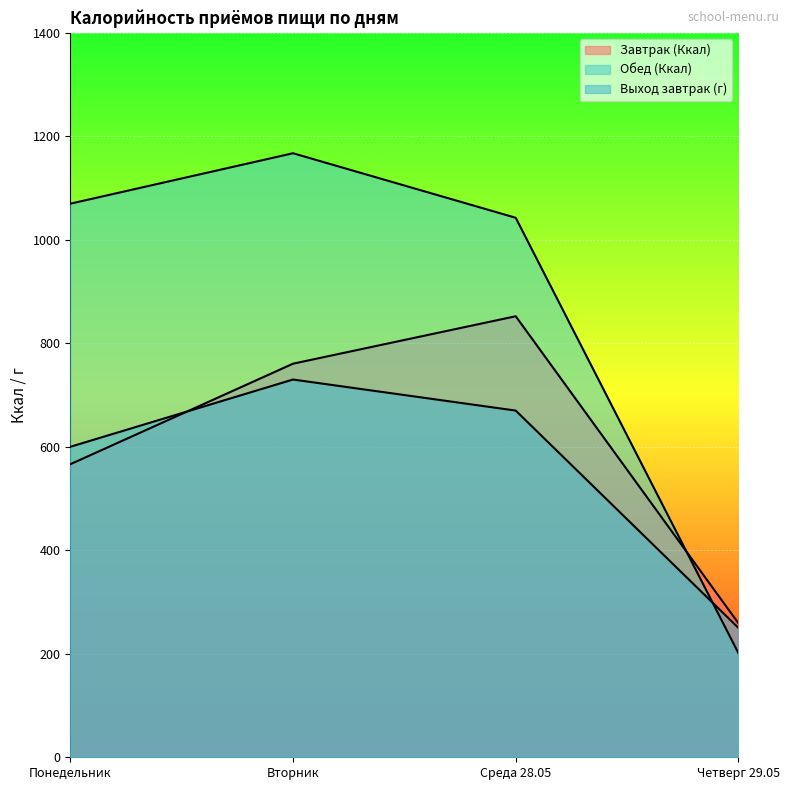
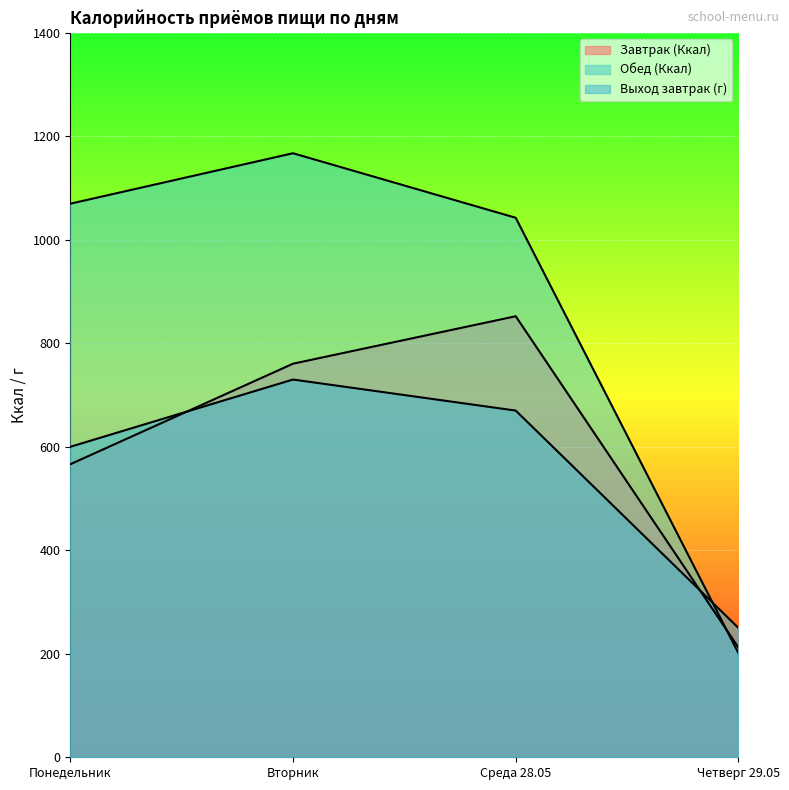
  {
    "Завтрак (Ккал)": {
      "Понедельник": 570,
      "Вторник": 760,
      "Среда 28.05": 850,
-     "Четверг 29.05": 260
+     "Четверг 29.05": 210
    }
  }
